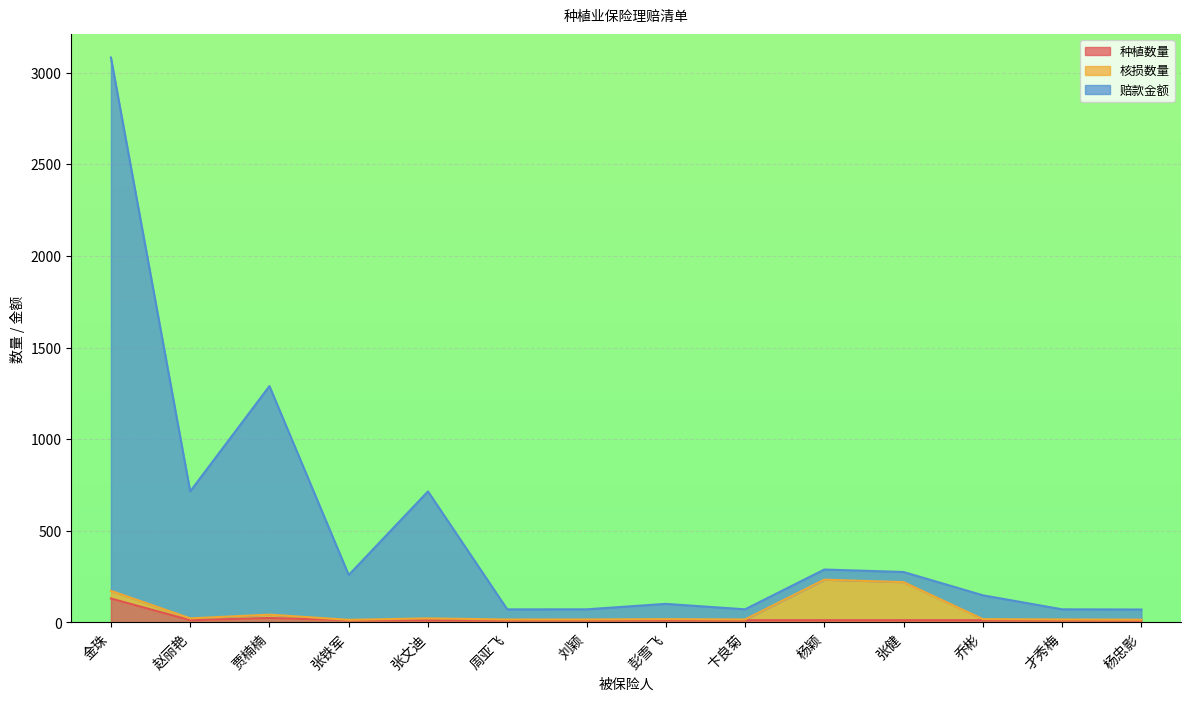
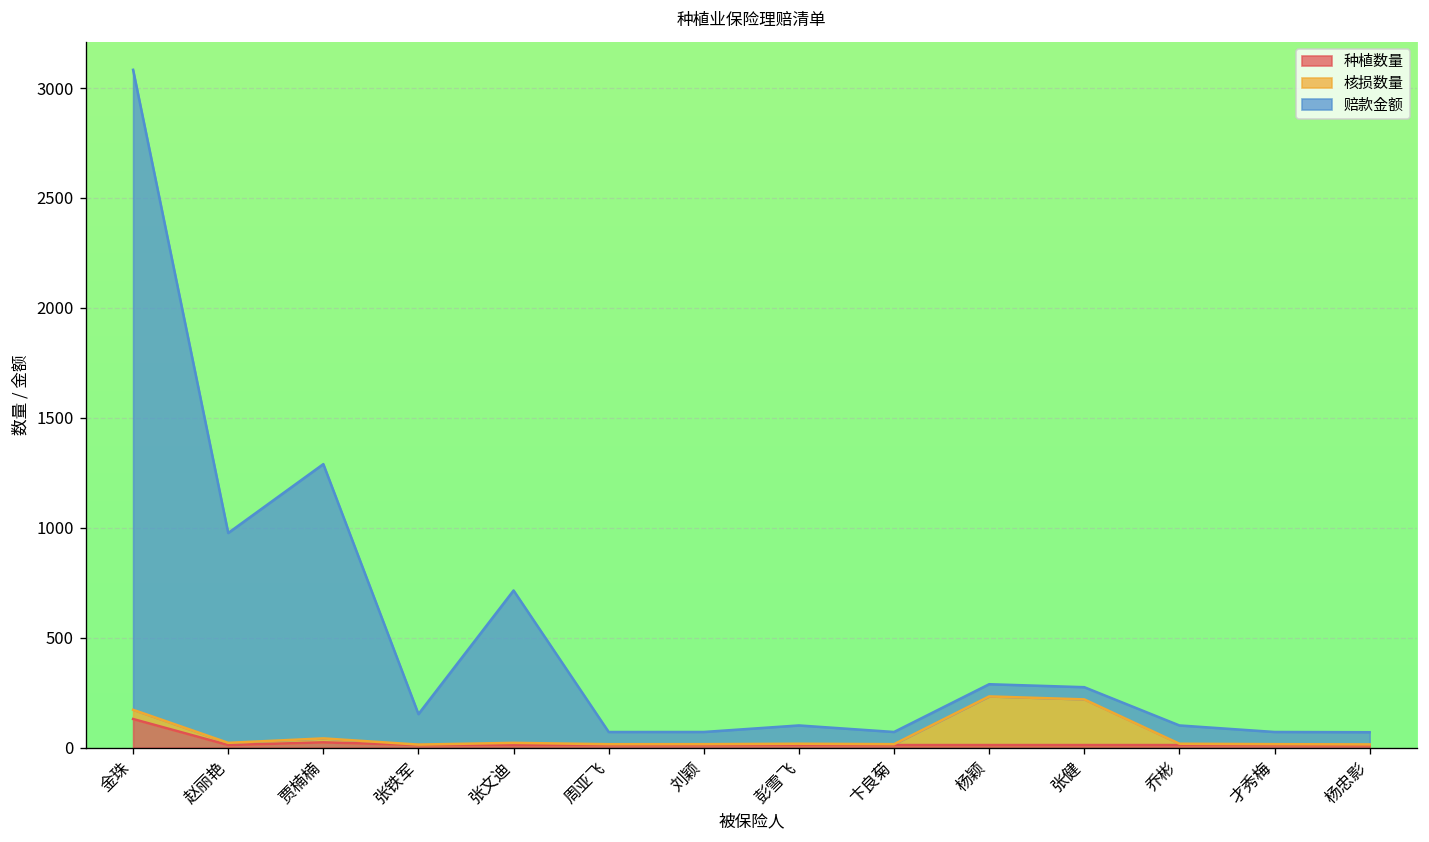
  {
    "种植数量": {
      "金珠": 130,
      "贾楠楠": 20,
      "杨颖": 10,
      "张健": 10
    },
    "核损数量": {
      "金珠": 40,
      "贾楠楠": 20,
      "杨颖": 220,
      "张健": 210
    },
    "赔款金额": {
      "金珠": 2910,
-     "赵丽艳": 690,
+     "赵丽艳": 950,
      "贾楠楠": 1250,
-     "张铁军": 240,
+     "张铁军": 140,
      "张文迪": 690,
      "周亚飞": 60,
      "刘颖": 60,
      "彭雪飞": 80,
      "卞良菊": 60,
      "杨颖": 60,
      "张健": 60,
-     "乔彬": 130,
+     "乔彬": 80,
      "才秀梅": 60,
      "杨忠影": 60
    }
  }
